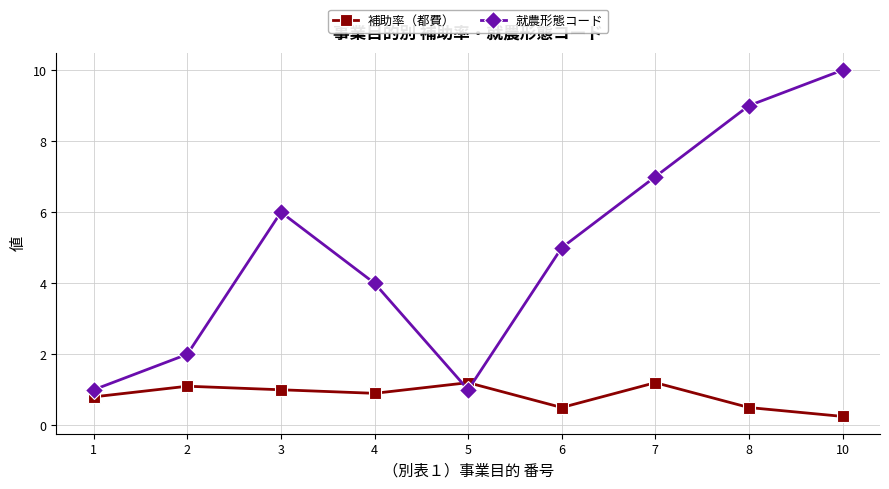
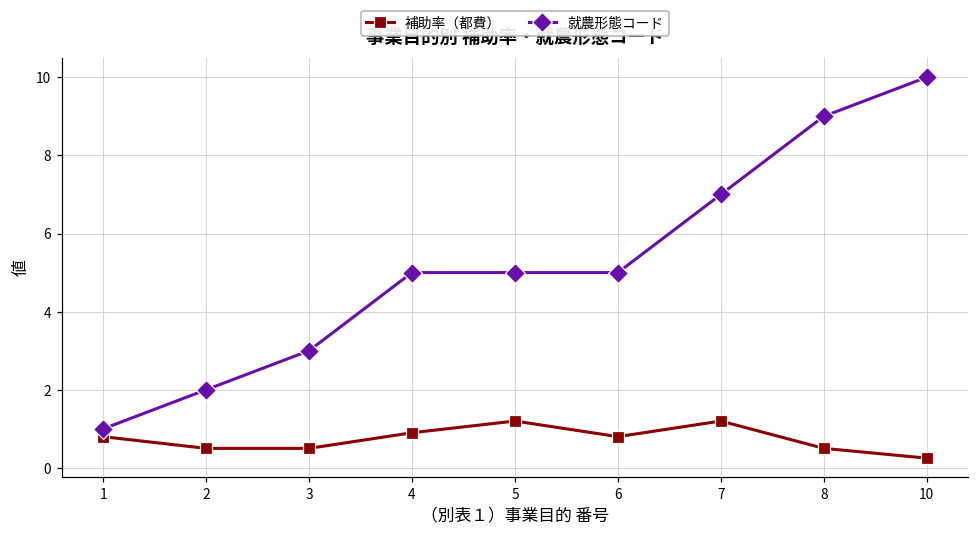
  {
    "補助率（都費）": {
      "1": 0.8,
-     "2": 1.1,
-     "3": 1.0,
+     "2": 0.5,
+     "3": 0.5,
      "4": 0.9,
      "5": 1.2,
-     "6": 0.5,
+     "6": 0.8,
      "7": 1.2,
      "8": 0.5,
      "10": 0.3
    },
    "就農形態コード": {
      "1": 1,
      "2": 2,
-     "3": 6,
-     "4": 4,
-     "5": 1,
+     "3": 3,
+     "4": 5,
+     "5": 5,
      "6": 5,
      "7": 7,
      "8": 9,
      "10": 10
    }
  }
